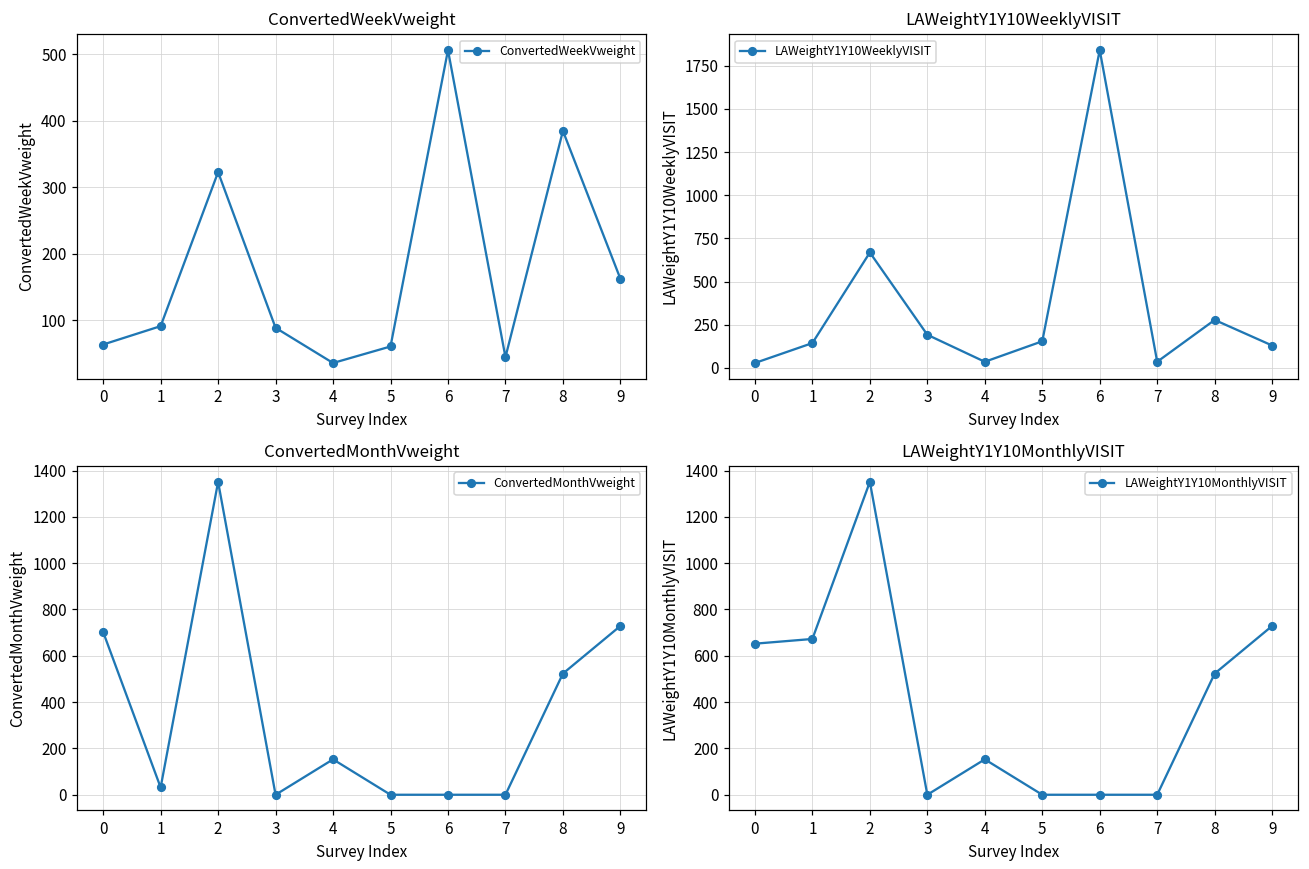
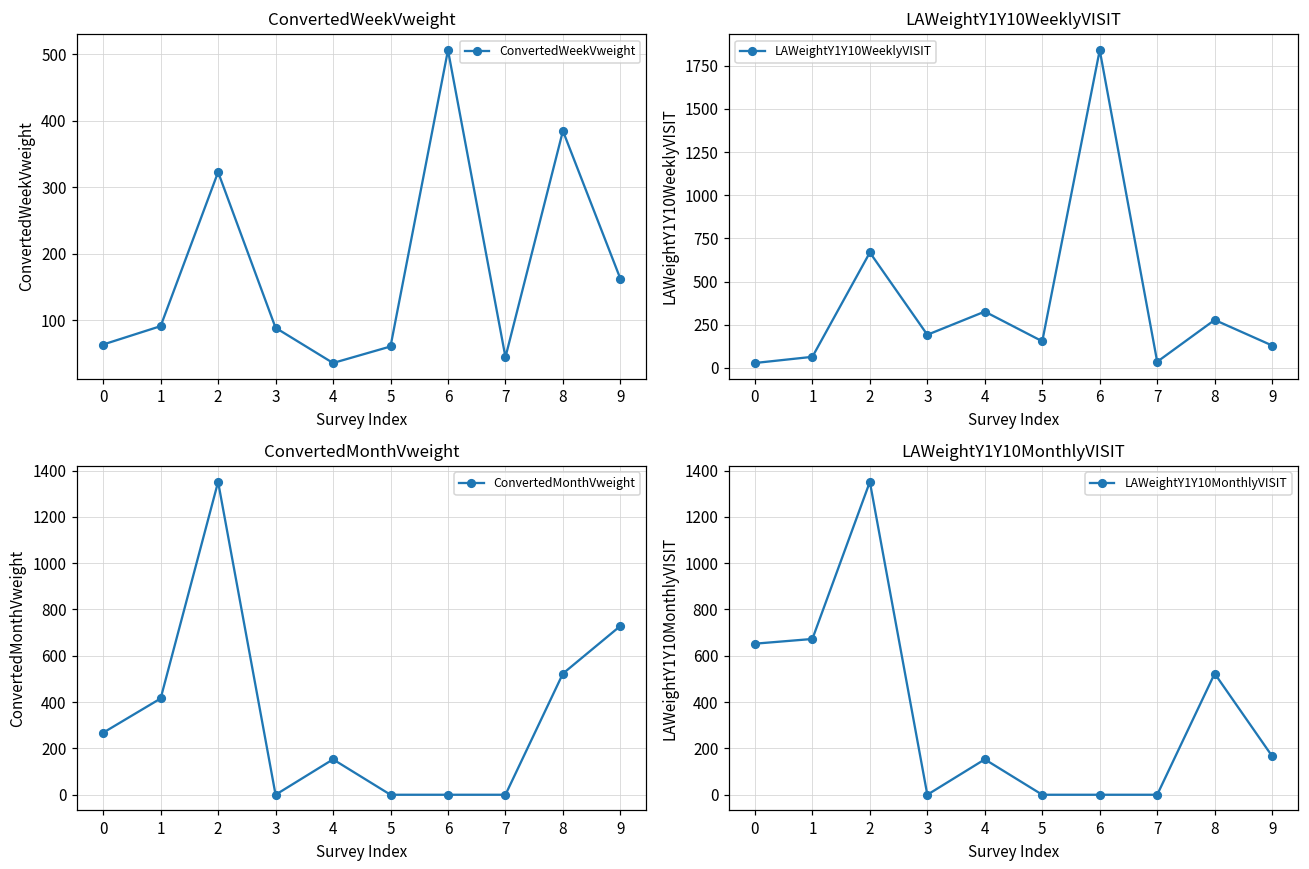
  {
    "ConvertedWeekVweight": {
      "0": 60,
      "1": 90,
      "2": 320,
      "3": 90,
      "4": 40,
      "5": 60,
      "6": 510,
      "7": 40,
      "8": 380,
      "9": 160
    },
    "LAWeightY1Y10WeeklyVISIT": {
      "0": 30,
-     "1": 140,
+     "1": 60,
      "2": 670,
      "3": 190,
-     "4": 40,
+     "4": 330,
      "5": 150,
      "6": 1840,
      "7": 40,
      "8": 280,
      "9": 130
    },
    "ConvertedMonthVweight": {
-     "0": 700,
-     "1": 30,
+     "0": 270,
+     "1": 420,
      "2": 1350,
      "3": 0,
      "4": 150,
      "5": 0,
      "6": 0,
      "7": 0,
      "8": 520,
      "9": 730
    },
    "LAWeightY1Y10MonthlyVISIT": {
      "0": 650,
      "1": 670,
      "2": 1350,
      "3": 0,
      "4": 150,
      "5": 0,
      "6": 0,
      "7": 0,
      "8": 520,
-     "9": 730
+     "9": 170
    }
  }
